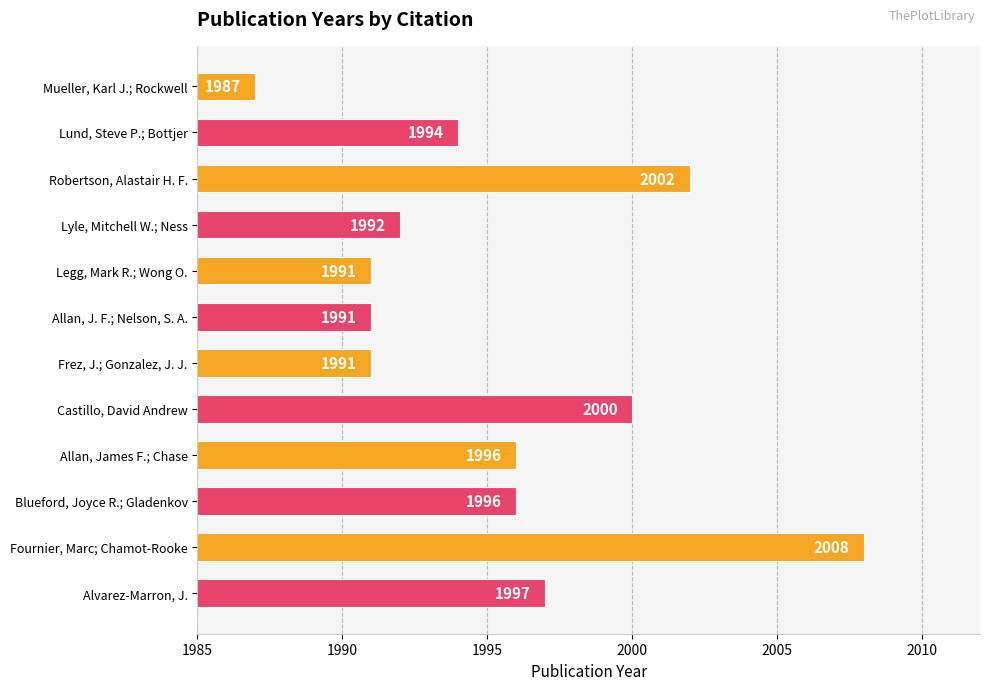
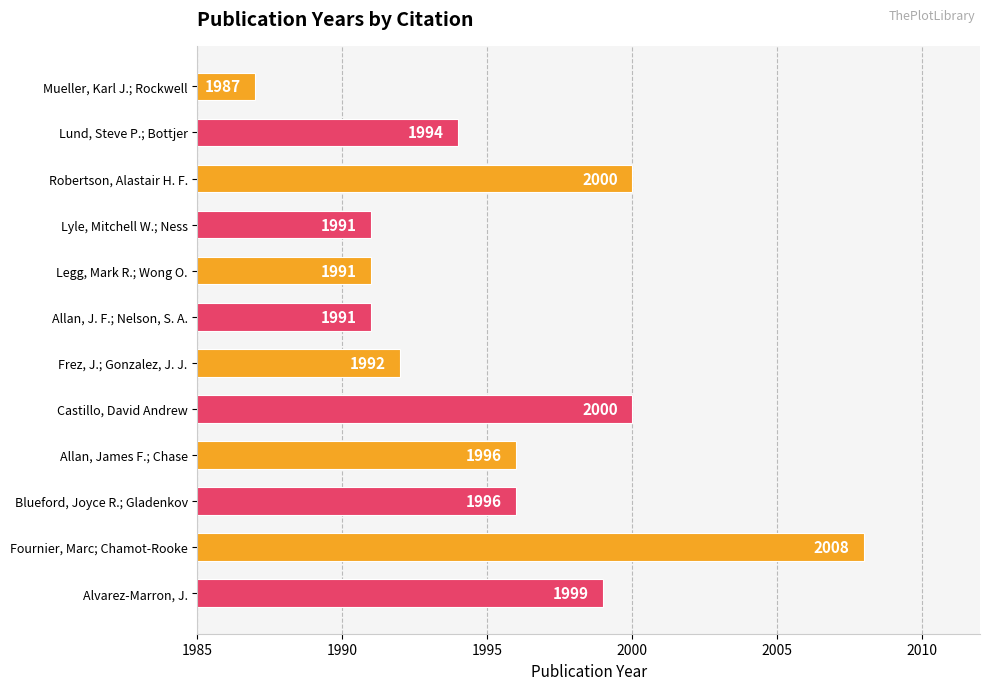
  {
    "Mueller, Karl J.; Rockwell": 1987,
    "Lund, Steve P.; Bottjer": 1994,
-   "Robertson, Alastair H. F.": 2002,
-   "Lyle, Mitchell W.; Ness": 1992,
+   "Robertson, Alastair H. F.": 2000,
+   "Lyle, Mitchell W.; Ness": 1991,
    "Legg, Mark R.; Wong O.": 1991,
    "Allan, J. F.; Nelson, S. A.": 1991,
-   "Frez, J.; Gonzalez, J. J.": 1991,
+   "Frez, J.; Gonzalez, J. J.": 1992,
    "Castillo, David Andrew": 2000,
    "Allan, James F.; Chase": 1996,
    "Blueford, Joyce R.; Gladenkov": 1996,
    "Fournier, Marc; Chamot-Rooke": 2008,
-   "Alvarez-Marron, J.": 1997
+   "Alvarez-Marron, J.": 1999
  }
